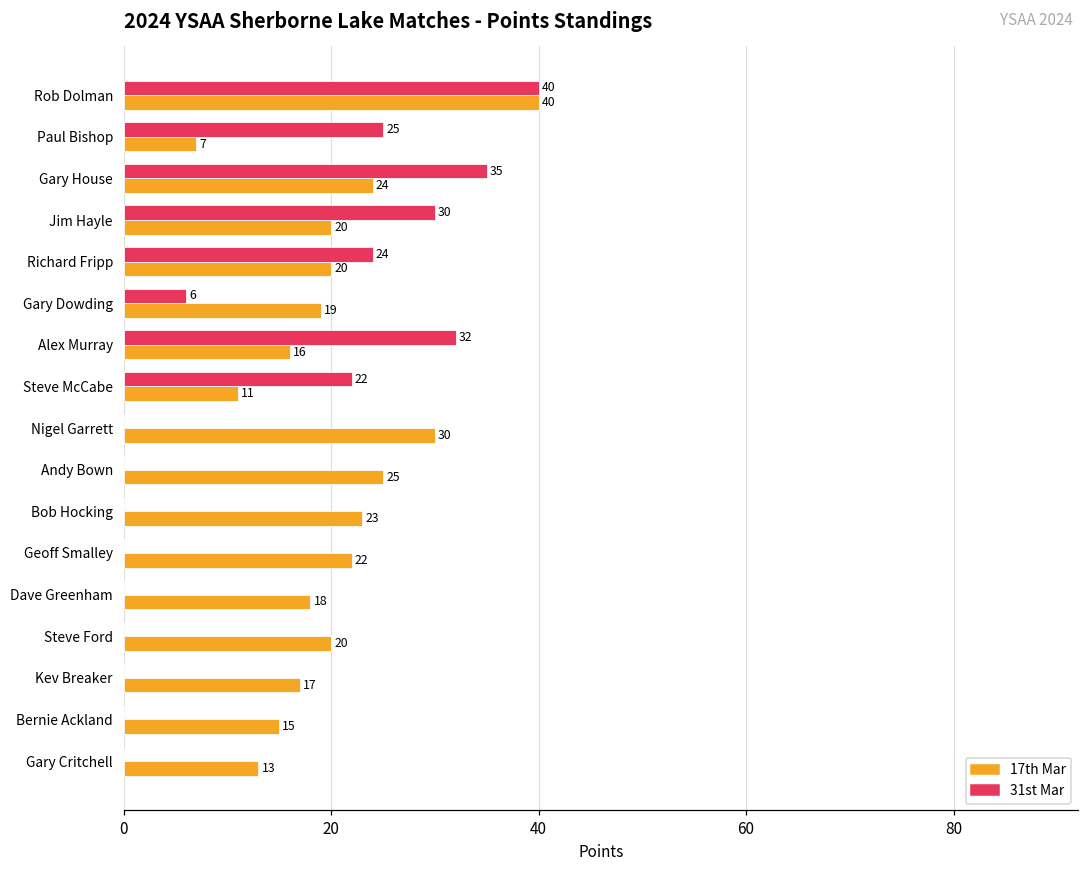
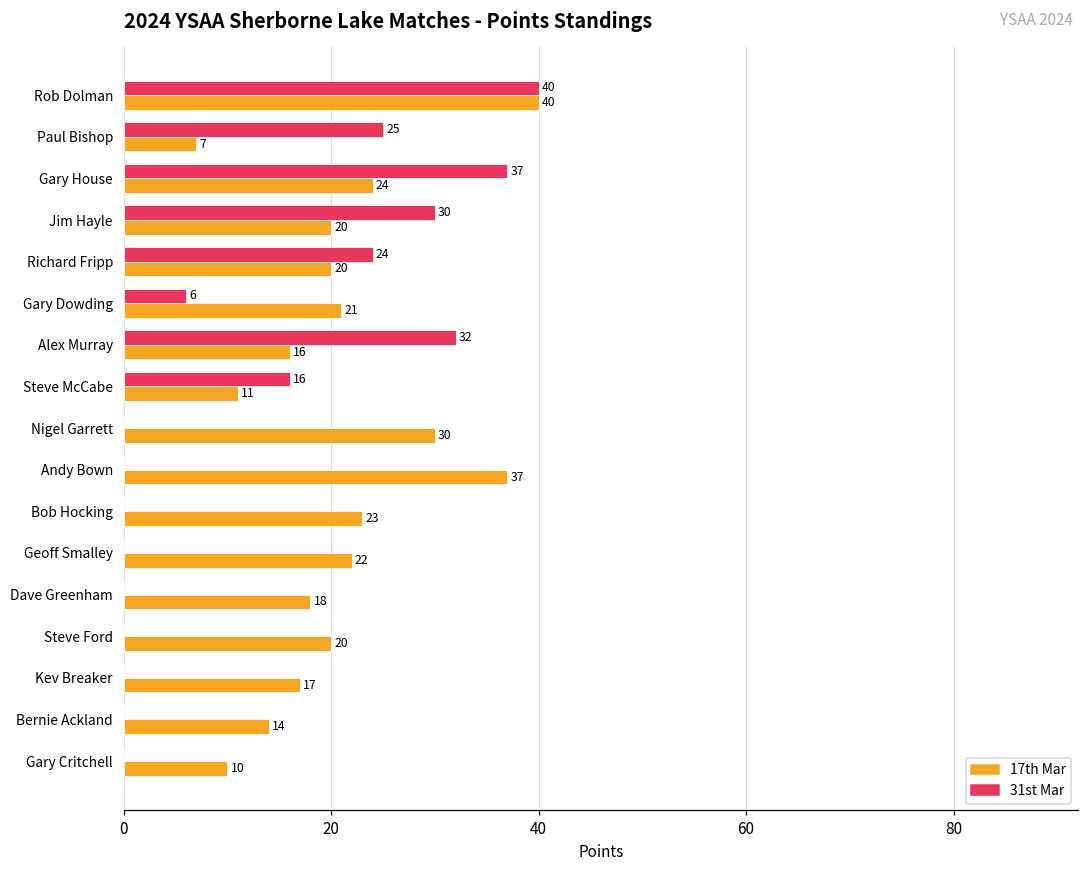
  {
    "17th Mar": {
      "Rob Dolman": 40,
      "Paul Bishop": 7,
      "Gary House": 24,
      "Jim Hayle": 20,
      "Richard Fripp": 20,
-     "Gary Dowding": 19,
+     "Gary Dowding": 21,
      "Alex Murray": 16,
      "Steve McCabe": 11,
      "Nigel Garrett": 30,
-     "Andy Bown": 25,
+     "Andy Bown": 37,
      "Bob Hocking": 23,
      "Geoff Smalley": 22,
      "Dave Greenham": 18,
      "Steve Ford": 20,
      "Kev Breaker": 17,
-     "Bernie Ackland": 15,
-     "Gary Critchell": 13
+     "Bernie Ackland": 14,
+     "Gary Critchell": 10
    },
    "31st Mar": {
      "Rob Dolman": 40,
      "Paul Bishop": 25,
-     "Gary House": 35,
+     "Gary House": 37,
      "Jim Hayle": 30,
      "Richard Fripp": 24,
      "Gary Dowding": 6,
      "Alex Murray": 32,
-     "Steve McCabe": 22
+     "Steve McCabe": 16
    }
  }
